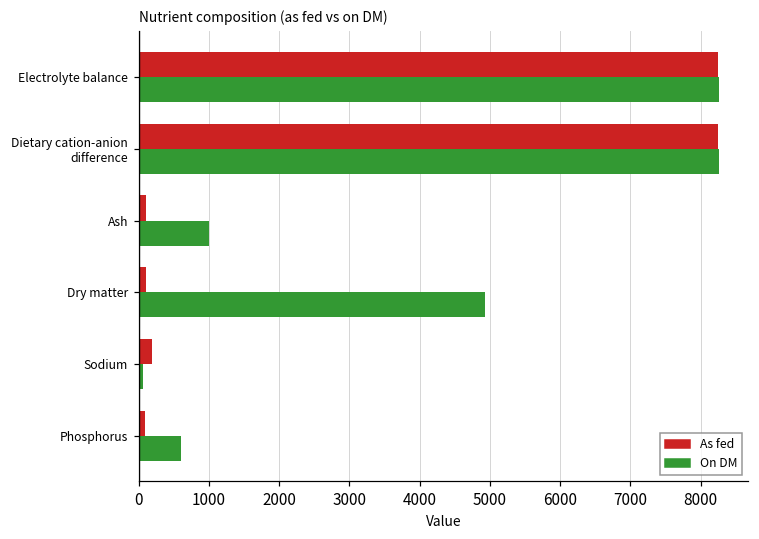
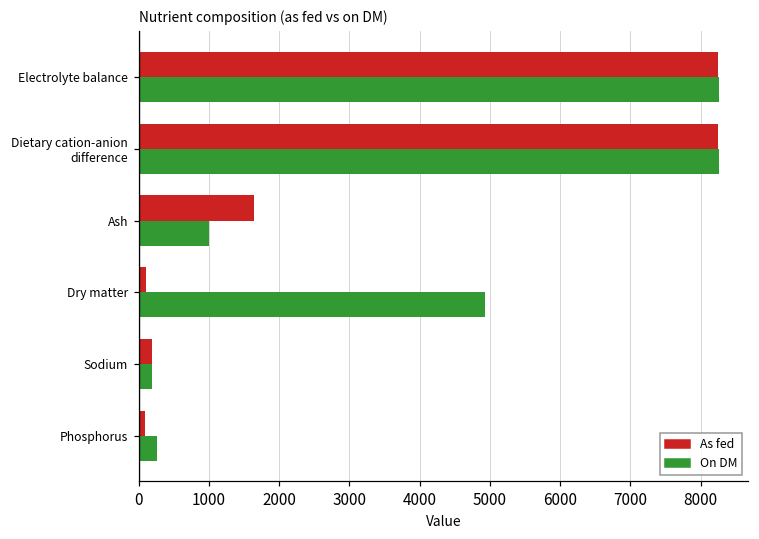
  {
    "As fed": {
      "Electrolyte balance": 8300,
      "Dietary cation-anion difference": 8300,
-     "Ash": 100,
+     "Ash": 1600,
      "Dry matter": 100,
      "Sodium": 200,
      "Phosphorus": 100
    },
    "On DM": {
      "Electrolyte balance": 8300,
      "Dietary cation-anion difference": 8300,
      "Ash": 1000,
      "Dry matter": 4900,
-     "Sodium": 100,
-     "Phosphorus": 600
+     "Sodium": 200,
+     "Phosphorus": 300
    }
  }
